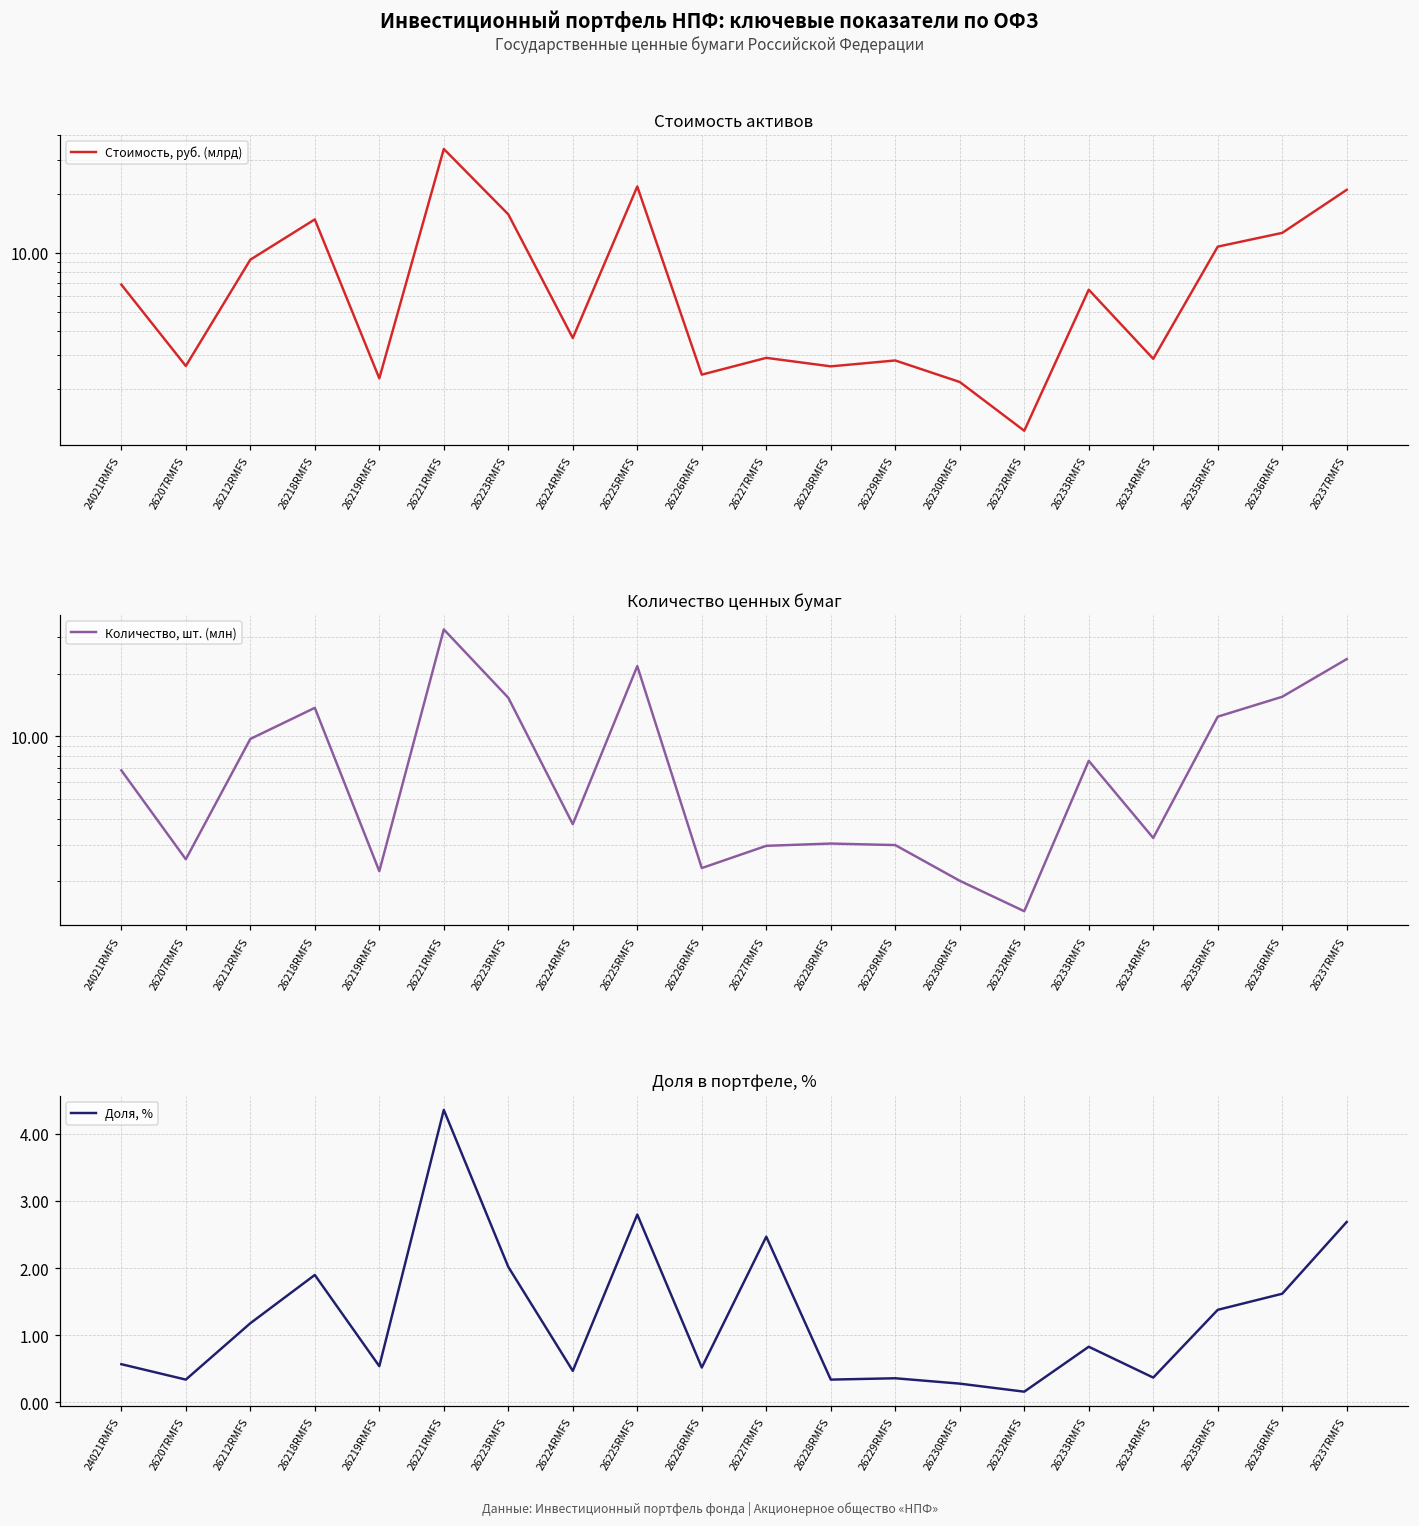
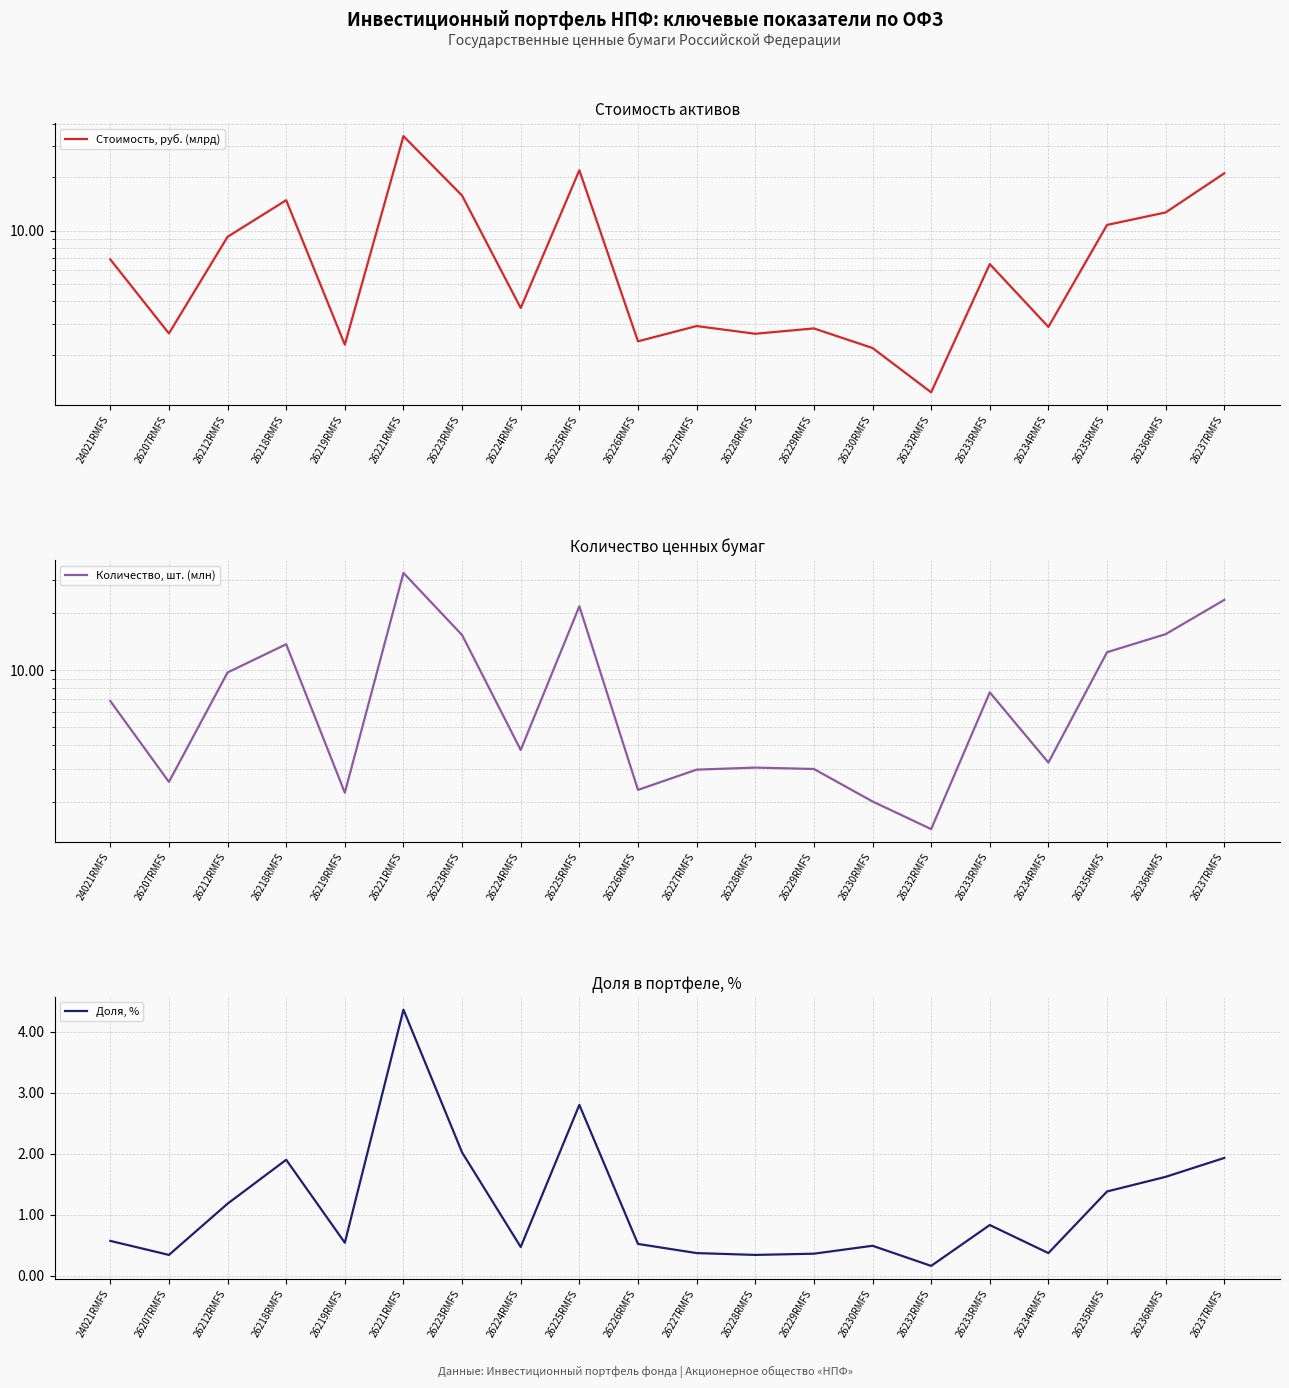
  {
    "Доля в портфеле, %": {
      "24021RMFS": 0.6,
      "26207RMFS": 0.3,
      "26212RMFS": 1.2,
      "26218RMFS": 1.9,
      "26219RMFS": 0.5,
      "26221RMFS": 4.4,
      "26223RMFS": 2.0,
      "26224RMFS": 0.5,
      "26225RMFS": 2.8,
      "26226RMFS": 0.5,
-     "26227RMFS": 2.5,
+     "26227RMFS": 0.4,
      "26228RMFS": 0.3,
      "26229RMFS": 0.4,
-     "26230RMFS": 0.3,
+     "26230RMFS": 0.5,
      "26232RMFS": 0.2,
      "26233RMFS": 0.8,
      "26234RMFS": 0.4,
      "26235RMFS": 1.4,
      "26236RMFS": 1.6,
-     "26237RMFS": 2.7
+     "26237RMFS": 1.9
    }
  }
